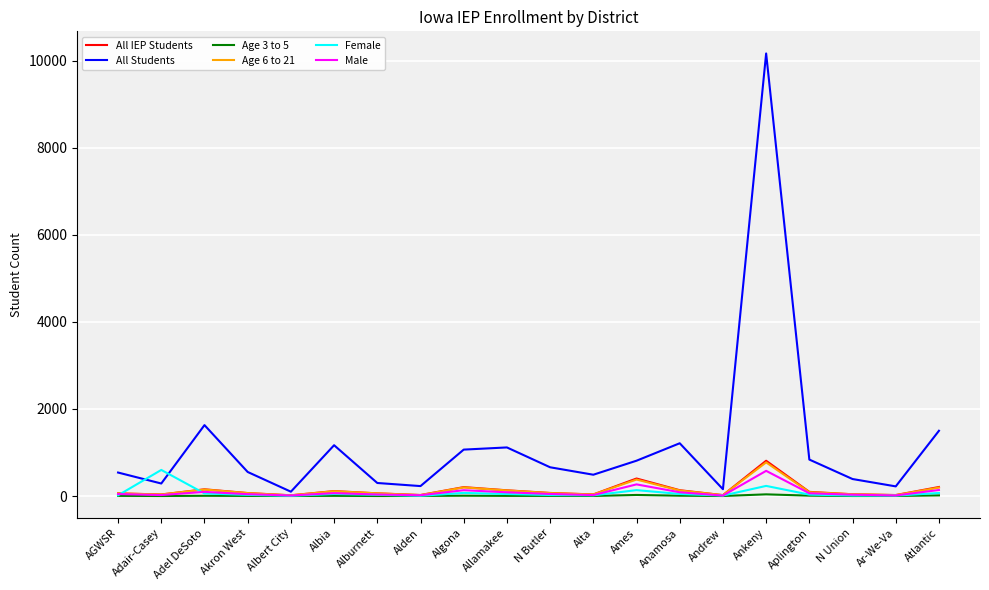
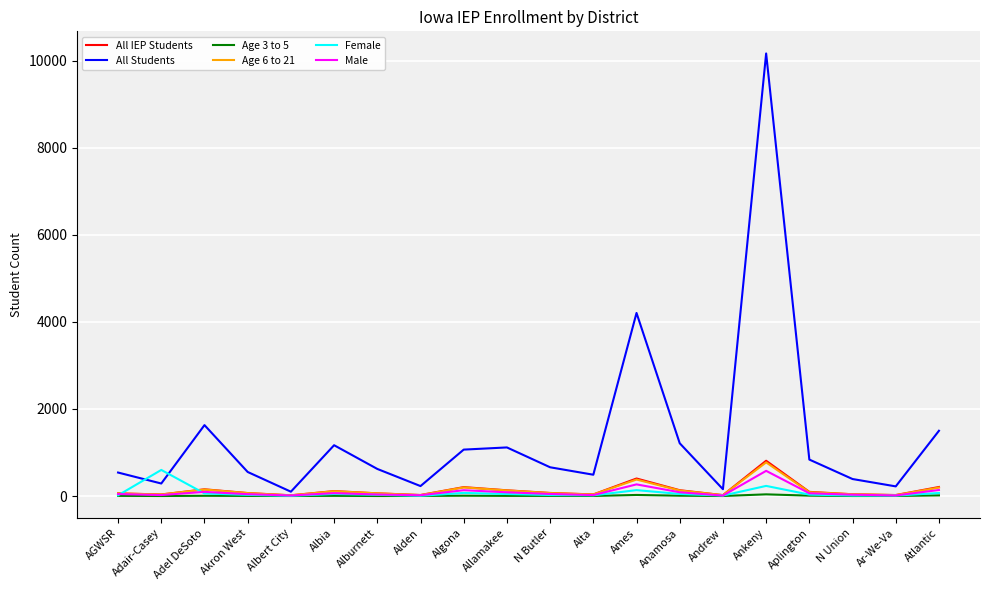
  {
    "All Students": {
      "AGWSR": 500,
      "Adair-Casey": 300,
      "Adel DeSoto": 1600,
      "Akron West": 600,
      "Albert City": 100,
      "Albia": 1200,
-     "Alburnett": 300,
+     "Alburnett": 600,
      "Alden": 200,
      "Algona": 1100,
      "Allamakee": 1100,
      "N Butler": 700,
      "Alta": 500,
-     "Ames": 800,
+     "Ames": 4200,
      "Anamosa": 1200,
      "Andrew": 200,
      "Ankeny": 10200,
      "Aplington": 800,
      "N Union": 400,
      "Ar-We-Va": 200,
      "Atlantic": 1500
    },
    "Age 3 to 5": {
      "Algona": 0,
      "Ames": 0,
      "Ankeny": 0
    },
    "Female": {
      "Adair-Casey": 600,
      "Algona": 100,
      "Ames": 100,
      "Ankeny": 200
    },
    "Male": {
      "Algona": 100,
      "Ames": 300,
      "Ankeny": 600
    }
  }
